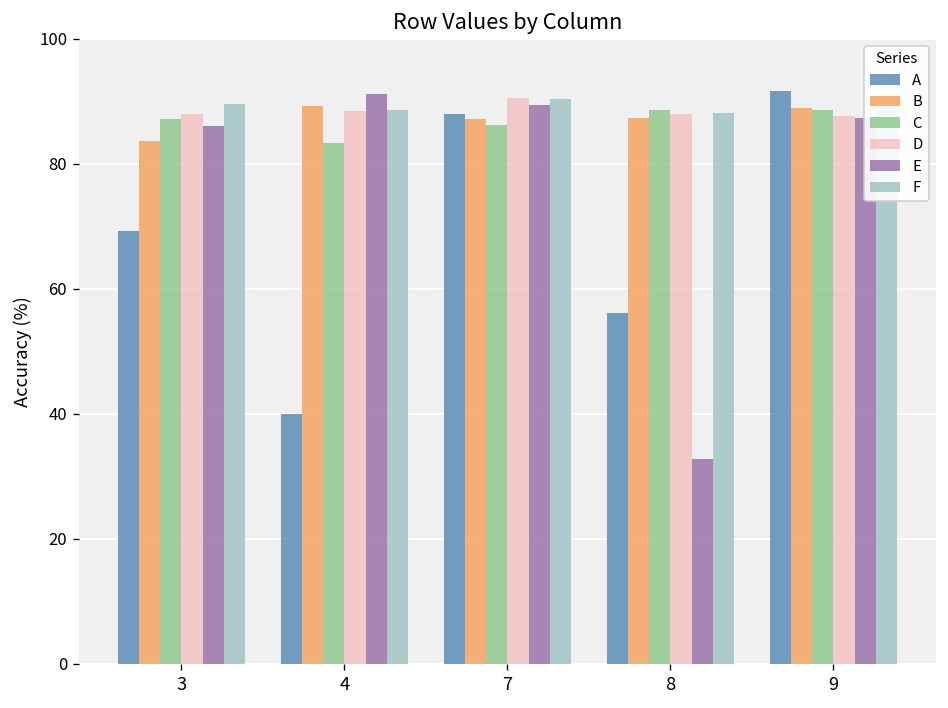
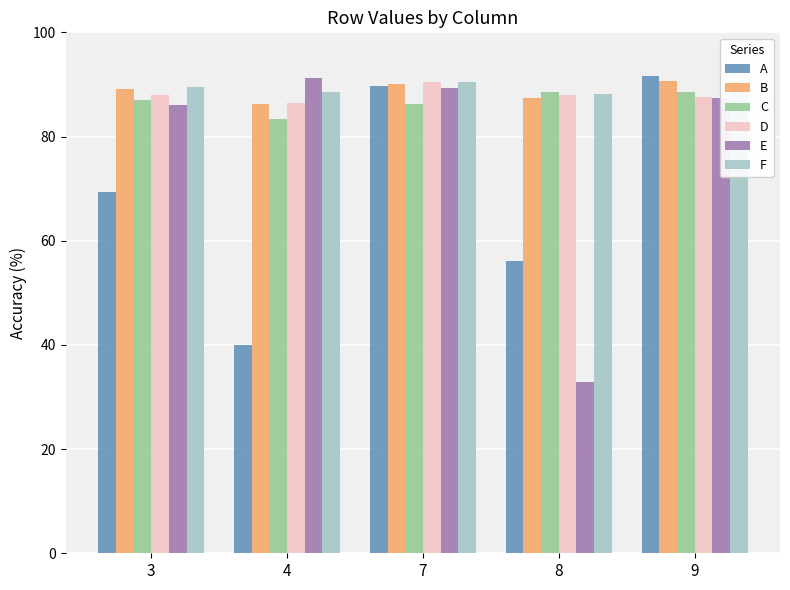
  {
    "A": {
      "3": 69,
      "4": 40,
-     "7": 88,
+     "7": 90,
      "8": 56,
      "9": 92
    },
    "B": {
-     "3": 84,
-     "4": 89,
-     "7": 87,
+     "3": 89,
+     "4": 86,
+     "7": 90,
      "8": 87,
-     "9": 89
+     "9": 91
    },
    "D": {
      "3": 88,
-     "4": 88,
+     "4": 87,
      "7": 91,
      "8": 88,
      "9": 88
    },
    "E": {
      "3": 86,
      "4": 91,
      "7": 89,
      "8": 33
    }
  }
